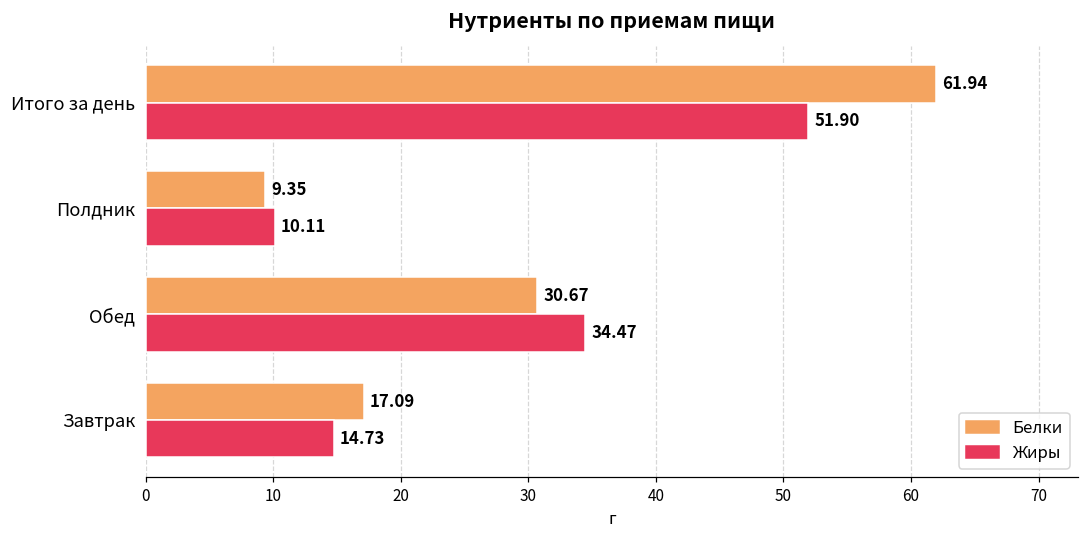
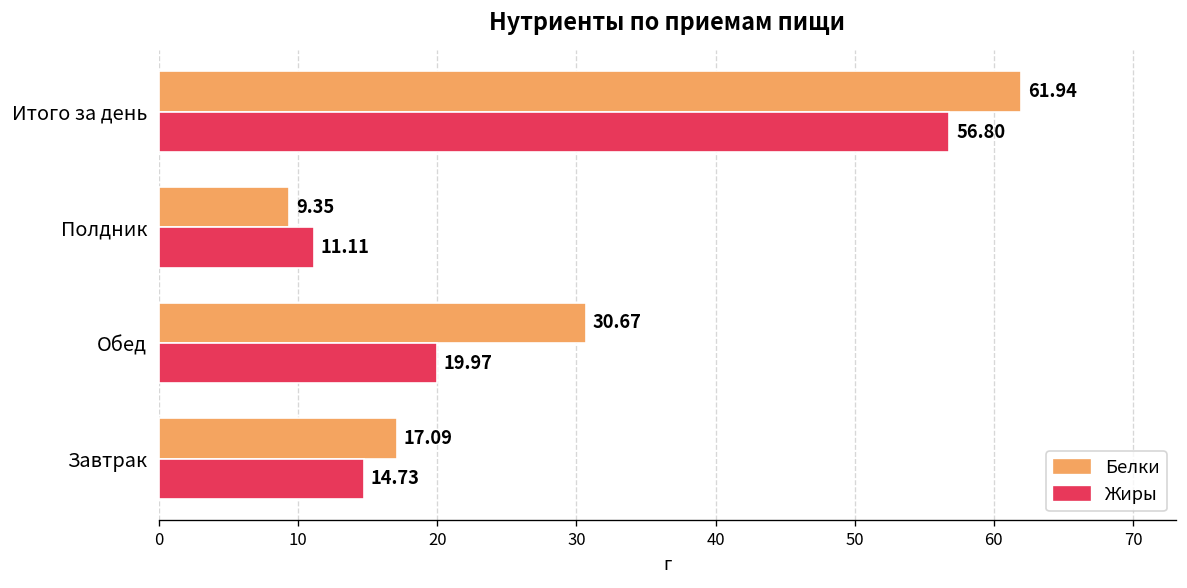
  {
    "Белки": {
      "Итого за день": 61.94,
      "Полдник": 9.35,
      "Обед": 30.67,
      "Завтрак": 17.09
    },
    "Жиры": {
-     "Итого за день": 51.90,
-     "Полдник": 10.11,
-     "Обед": 34.47,
+     "Итого за день": 56.80,
+     "Полдник": 11.11,
+     "Обед": 19.97,
      "Завтрак": 14.73
    }
  }
